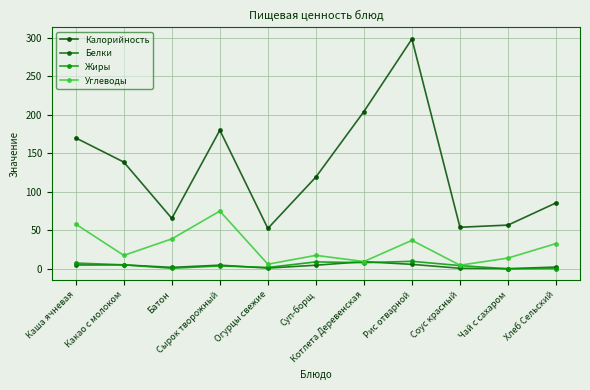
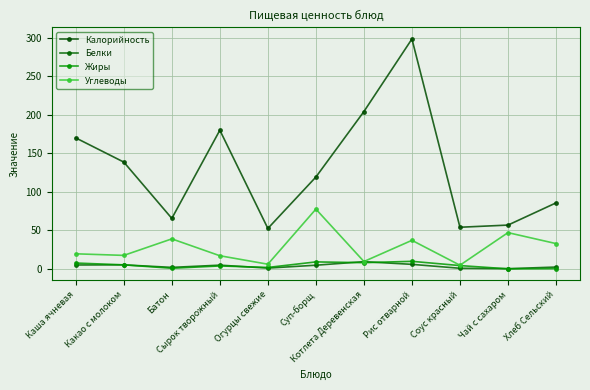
  {
    "Углеводы": {
-     "Каша ячневая": 60,
+     "Каша ячневая": 20,
      "Какао с молоком": 20,
      "Батон": 40,
-     "Сырок творожный": 80,
+     "Сырок творожный": 20,
      "Огурцы свежие": 10,
-     "Суп-борщ": 20,
+     "Суп-борщ": 80,
      "Рис отварной": 40,
-     "Чай с сахаром": 10,
+     "Чай с сахаром": 50,
      "Хлеб Сельский": 30
    }
  }
